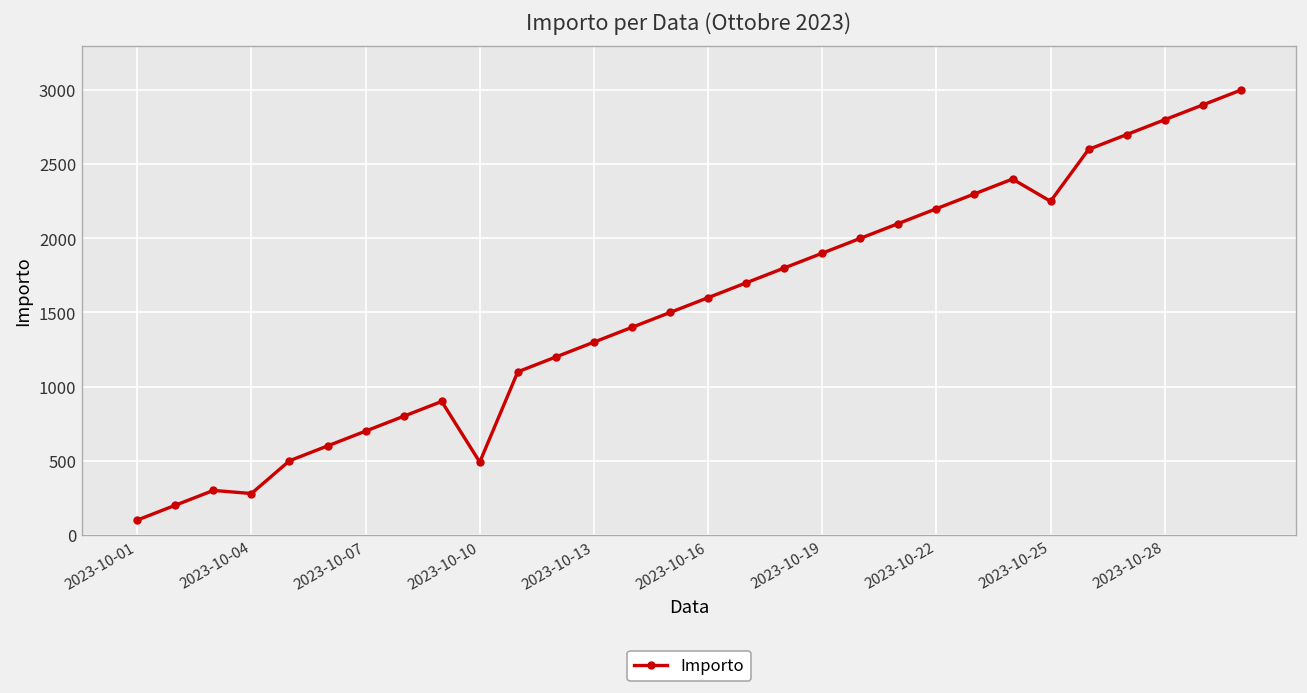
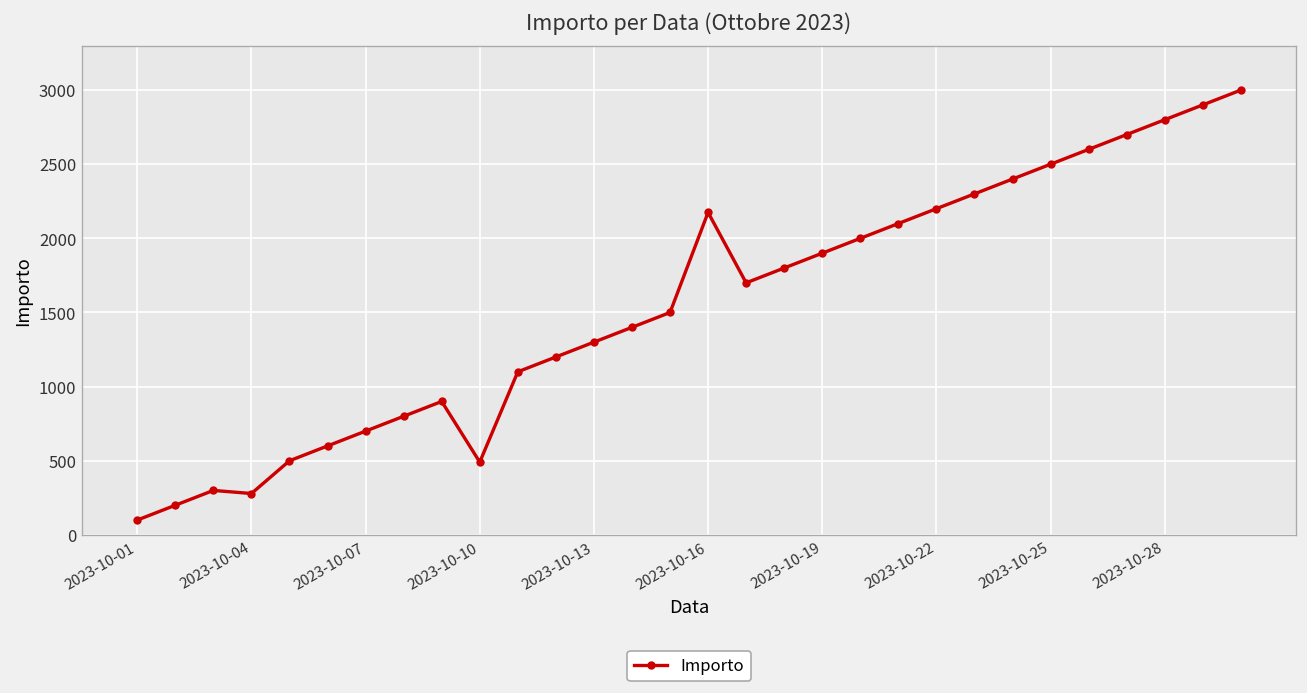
  {
    "2023-10-01": 100,
    "2023-10-04": 280,
    "2023-10-07": 700,
    "2023-10-10": 490,
    "2023-10-13": 1300,
-   "2023-10-16": 1600,
+   "2023-10-16": 2180,
    "2023-10-19": 1900,
    "2023-10-22": 2200,
-   "2023-10-25": 2250,
+   "2023-10-25": 2500,
    "2023-10-28": 2800
  }
